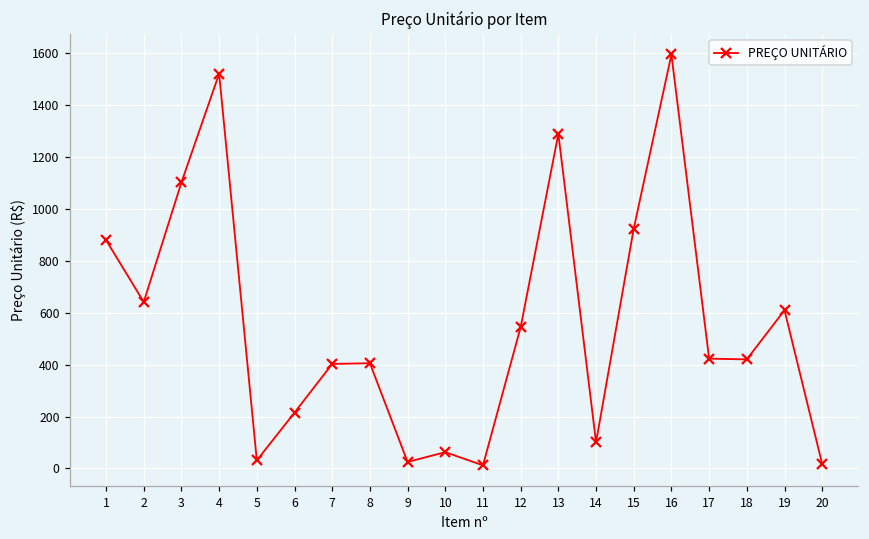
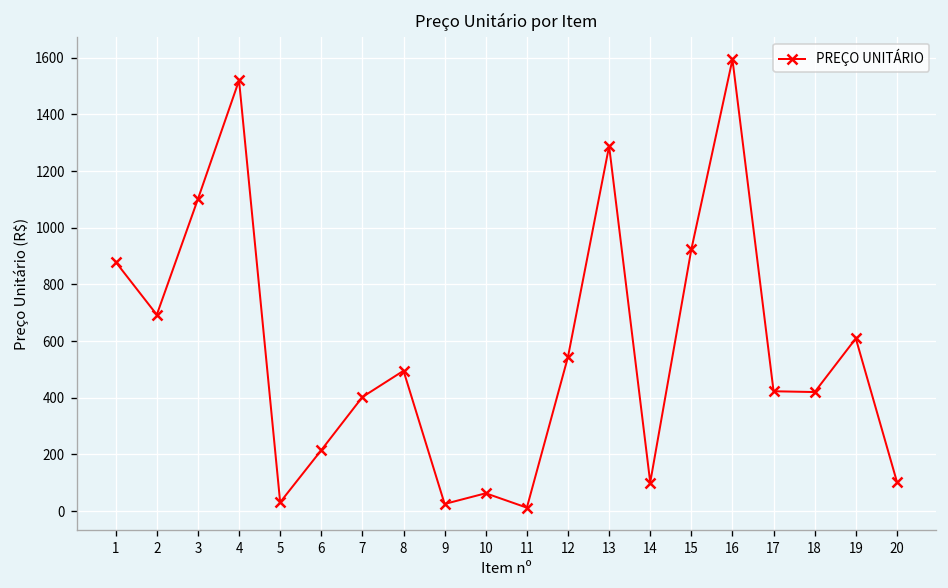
  {
    "1": 880,
-   "2": 640,
+   "2": 690,
    "3": 1100,
    "4": 1520,
    "5": 30,
    "6": 220,
    "7": 400,
-   "8": 410,
+   "8": 500,
    "9": 30,
    "10": 60,
    "11": 10,
    "12": 540,
    "13": 1290,
    "14": 100,
    "15": 920,
    "16": 1590,
    "17": 420,
    "18": 420,
    "19": 610,
-   "20": 20
+   "20": 100
  }
